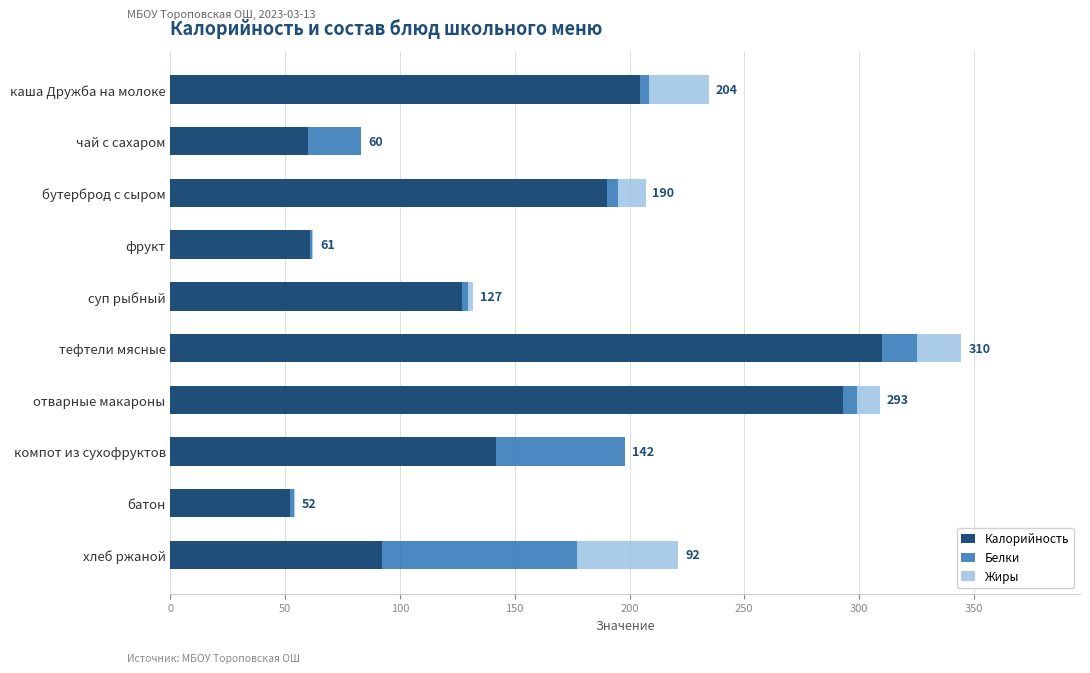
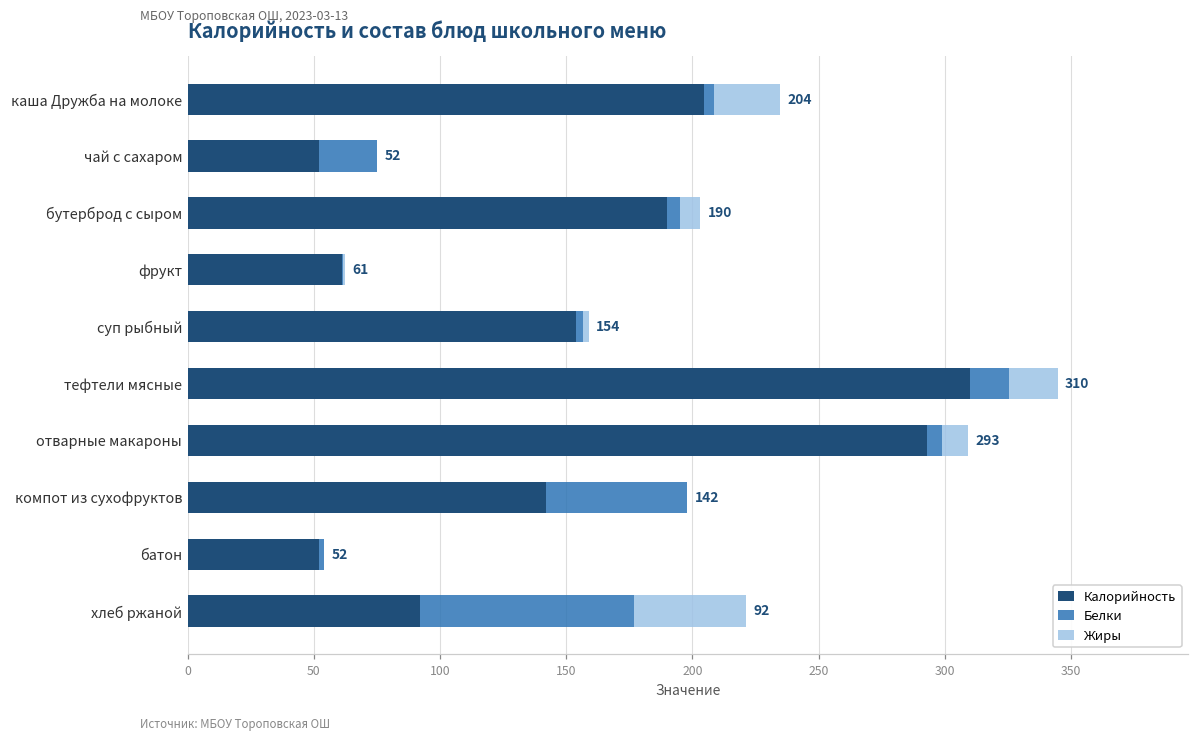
  {
    "Калорийность": {
-     "чай с сахаром": 60,
+     "чай с сахаром": 52,
      "фрукт": 61,
-     "суп рыбный": 127,
+     "суп рыбный": 154,
      "батон": 52
    },
    "Белки": {
      "каша Дружба на молоке": 4,
      "бутерброд с сыром": 5,
      "суп рыбный": 3,
      "тефтели мясные": 15,
      "отварные макароны": 6,
      "хлеб ржаной": 85
    },
    "Жиры": {
-     "бутерброд с сыром": 12
+     "бутерброд с сыром": 8
    }
  }
